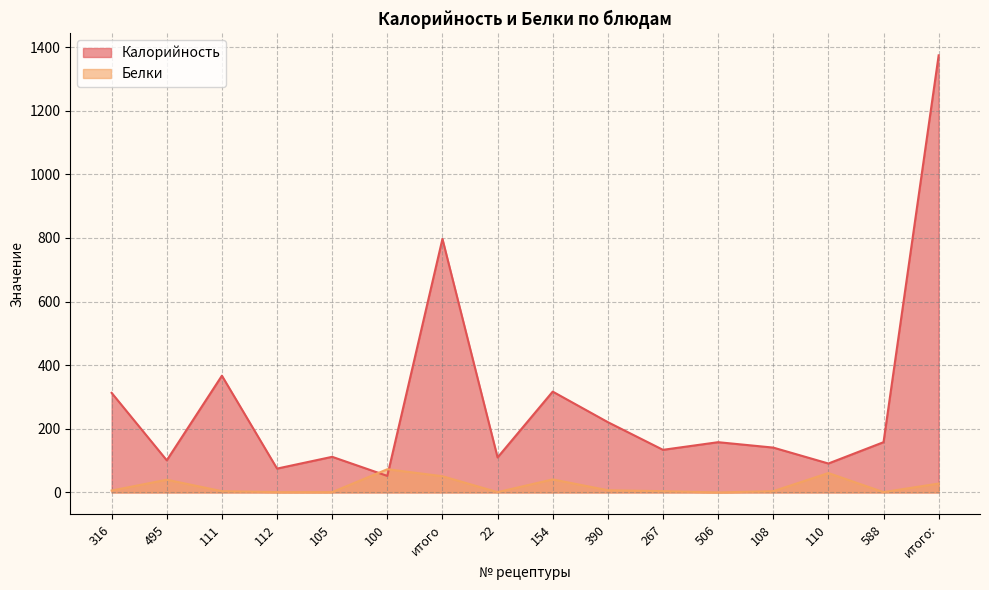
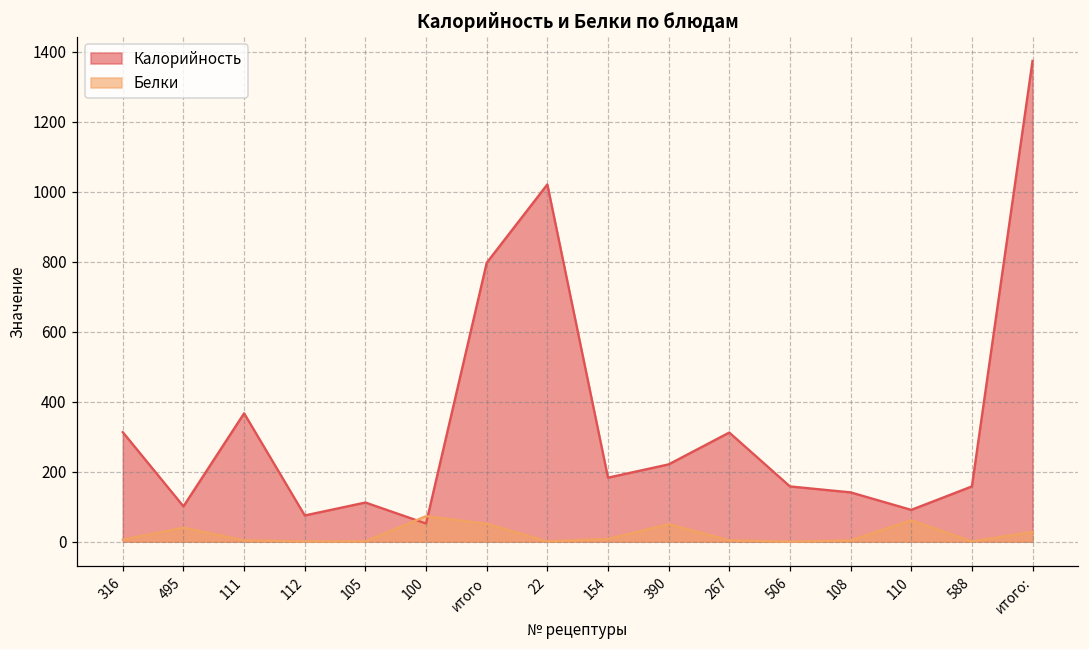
  {
    "Калорийность": {
      "316": 310,
      "495": 100,
      "111": 370,
      "112": 80,
      "105": 110,
      "100": 50,
      "итого": 800,
-     "22": 110,
-     "154": 320,
+     "22": 1020,
+     "154": 180,
      "390": 220,
-     "267": 130,
+     "267": 310,
      "506": 160,
      "108": 140,
      "110": 90,
      "588": 160,
      "итого:": 1370
    },
    "Белки": {
      "316": 10,
      "495": 40,
      "111": 0,
      "112": 0,
      "105": 0,
      "100": 70,
      "итого": 50,
      "22": 0,
-     "154": 40,
-     "390": 10,
+     "154": 10,
+     "390": 50,
      "267": 0,
      "506": 0,
      "108": 0,
      "110": 60,
      "588": 0,
      "итого:": 30
    }
  }
